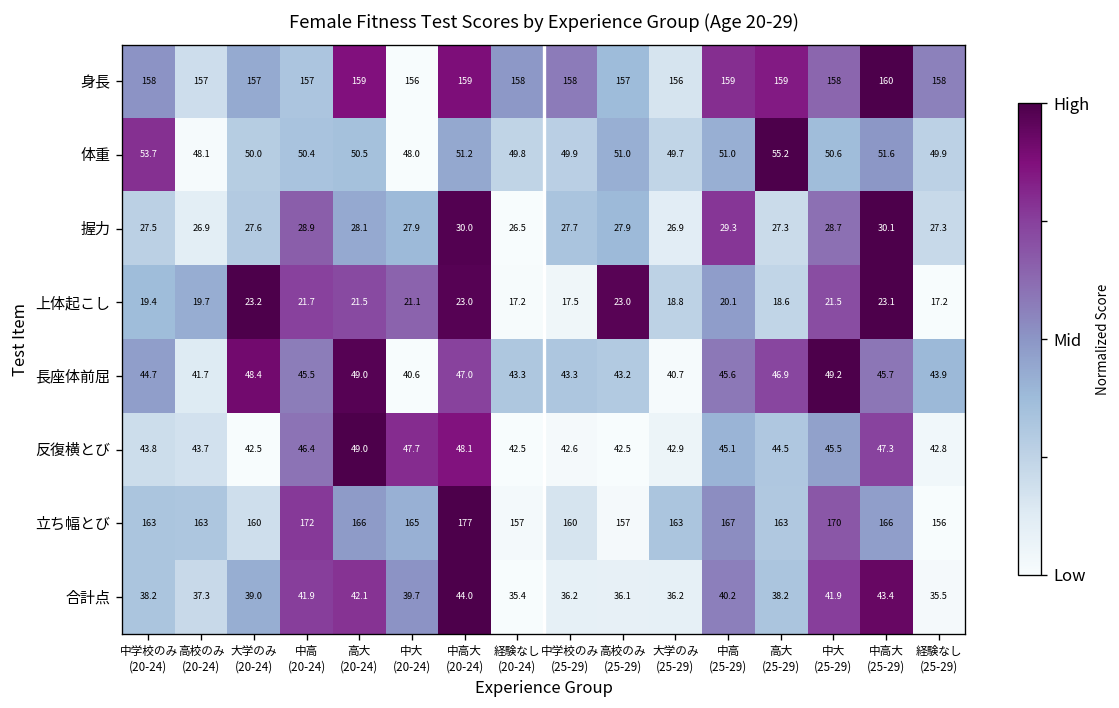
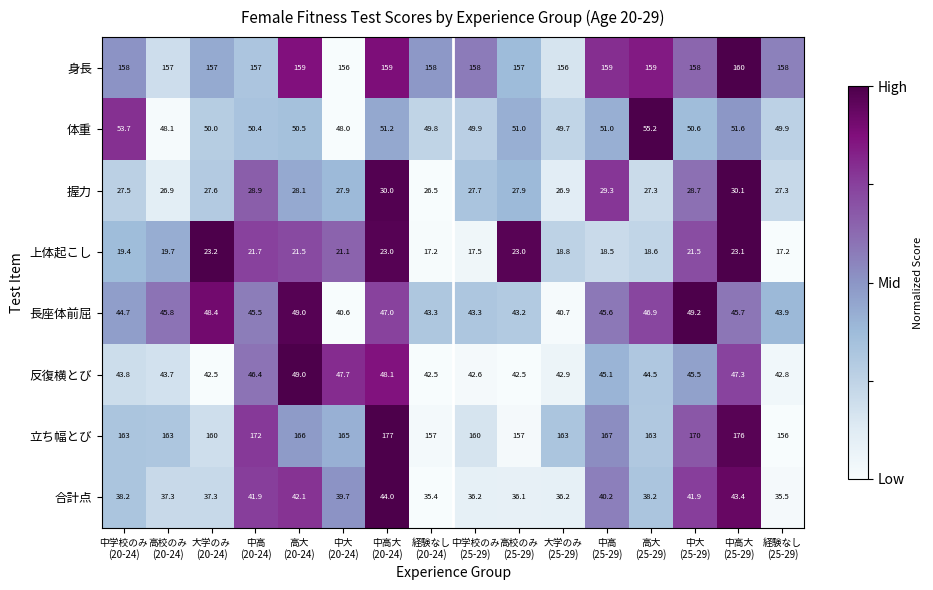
  {
    "身長": {
      "中学校のみ (20-24)": 158,
      "高校のみ (20-24)": 157,
      "大学のみ (20-24)": 157,
      "中高 (20-24)": 157,
      "高大 (20-24)": 159,
      "中大 (20-24)": 156,
      "中高大 (20-24)": 159,
      "経験なし (20-24)": 158,
      "中学校のみ (25-29)": 158,
      "高校のみ (25-29)": 157,
      "大学のみ (25-29)": 156,
      "中高 (25-29)": 159,
      "高大 (25-29)": 159,
      "中大 (25-29)": 158,
      "中高大 (25-29)": 160,
      "経験なし (25-29)": 158
    },
    "体重": {
      "中学校のみ (20-24)": 53.7,
      "高校のみ (20-24)": 48.1,
      "大学のみ (20-24)": 50.0,
      "中高 (20-24)": 50.4,
      "高大 (20-24)": 50.5,
      "中大 (20-24)": 48.0,
      "中高大 (20-24)": 51.2,
      "経験なし (20-24)": 49.8,
      "中学校のみ (25-29)": 49.9,
      "高校のみ (25-29)": 51.0,
      "大学のみ (25-29)": 49.7,
      "中高 (25-29)": 51.0,
      "高大 (25-29)": 55.2,
      "中大 (25-29)": 50.6,
      "中高大 (25-29)": 51.6,
      "経験なし (25-29)": 49.9
    },
    "握力": {
      "中学校のみ (20-24)": 27.5,
      "高校のみ (20-24)": 26.9,
      "大学のみ (20-24)": 27.6,
      "中高 (20-24)": 28.9,
      "高大 (20-24)": 28.1,
      "中大 (20-24)": 27.9,
      "中高大 (20-24)": 30.0,
      "経験なし (20-24)": 26.5,
      "中学校のみ (25-29)": 27.7,
      "高校のみ (25-29)": 27.9,
      "大学のみ (25-29)": 26.9,
      "中高 (25-29)": 29.3,
      "高大 (25-29)": 27.3,
      "中大 (25-29)": 28.7,
      "中高大 (25-29)": 30.1,
      "経験なし (25-29)": 27.3
    },
    "上体起こし": {
      "中学校のみ (20-24)": 19.4,
      "高校のみ (20-24)": 19.7,
      "大学のみ (20-24)": 23.2,
      "中高 (20-24)": 21.7,
      "高大 (20-24)": 21.5,
      "中大 (20-24)": 21.1,
      "中高大 (20-24)": 23.0,
      "経験なし (20-24)": 17.2,
      "中学校のみ (25-29)": 17.5,
      "高校のみ (25-29)": 23.0,
      "大学のみ (25-29)": 18.8,
-     "中高 (25-29)": 20.1,
+     "中高 (25-29)": 18.5,
      "高大 (25-29)": 18.6,
      "中大 (25-29)": 21.5,
      "中高大 (25-29)": 23.1,
      "経験なし (25-29)": 17.2
    },
    "長座体前屈": {
      "中学校のみ (20-24)": 44.7,
-     "高校のみ (20-24)": 41.7,
+     "高校のみ (20-24)": 45.8,
      "大学のみ (20-24)": 48.4,
      "中高 (20-24)": 45.5,
      "高大 (20-24)": 49.0,
      "中大 (20-24)": 40.6,
      "中高大 (20-24)": 47.0,
      "経験なし (20-24)": 43.3,
      "中学校のみ (25-29)": 43.3,
      "高校のみ (25-29)": 43.2,
      "大学のみ (25-29)": 40.7,
      "中高 (25-29)": 45.6,
      "高大 (25-29)": 46.9,
      "中大 (25-29)": 49.2,
      "中高大 (25-29)": 45.7,
      "経験なし (25-29)": 43.9
    },
    "反復横とび": {
      "中学校のみ (20-24)": 43.8,
      "高校のみ (20-24)": 43.7,
      "大学のみ (20-24)": 42.5,
      "中高 (20-24)": 46.4,
      "高大 (20-24)": 49.0,
      "中大 (20-24)": 47.7,
      "中高大 (20-24)": 48.1,
      "経験なし (20-24)": 42.5,
      "中学校のみ (25-29)": 42.6,
      "高校のみ (25-29)": 42.5,
      "大学のみ (25-29)": 42.9,
      "中高 (25-29)": 45.1,
      "高大 (25-29)": 44.5,
      "中大 (25-29)": 45.5,
      "中高大 (25-29)": 47.3,
      "経験なし (25-29)": 42.8
    },
    "立ち幅とび": {
      "中学校のみ (20-24)": 163,
      "高校のみ (20-24)": 163,
      "大学のみ (20-24)": 160,
      "中高 (20-24)": 172,
      "高大 (20-24)": 166,
      "中大 (20-24)": 165,
      "中高大 (20-24)": 177,
      "経験なし (20-24)": 157,
      "中学校のみ (25-29)": 160,
      "高校のみ (25-29)": 157,
      "大学のみ (25-29)": 163,
      "中高 (25-29)": 167,
      "高大 (25-29)": 163,
      "中大 (25-29)": 170,
-     "中高大 (25-29)": 166,
+     "中高大 (25-29)": 176,
      "経験なし (25-29)": 156
    },
    "合計点": {
      "中学校のみ (20-24)": 38.2,
      "高校のみ (20-24)": 37.3,
-     "大学のみ (20-24)": 39.0,
+     "大学のみ (20-24)": 37.3,
      "中高 (20-24)": 41.9,
      "高大 (20-24)": 42.1,
      "中大 (20-24)": 39.7,
      "中高大 (20-24)": 44.0,
      "経験なし (20-24)": 35.4,
      "中学校のみ (25-29)": 36.2,
      "高校のみ (25-29)": 36.1,
      "大学のみ (25-29)": 36.2,
      "中高 (25-29)": 40.2,
      "高大 (25-29)": 38.2,
      "中大 (25-29)": 41.9,
      "中高大 (25-29)": 43.4,
      "経験なし (25-29)": 35.5
    }
  }
